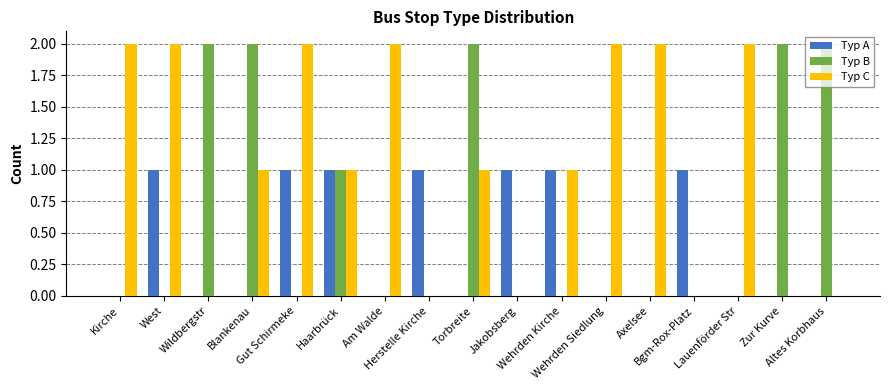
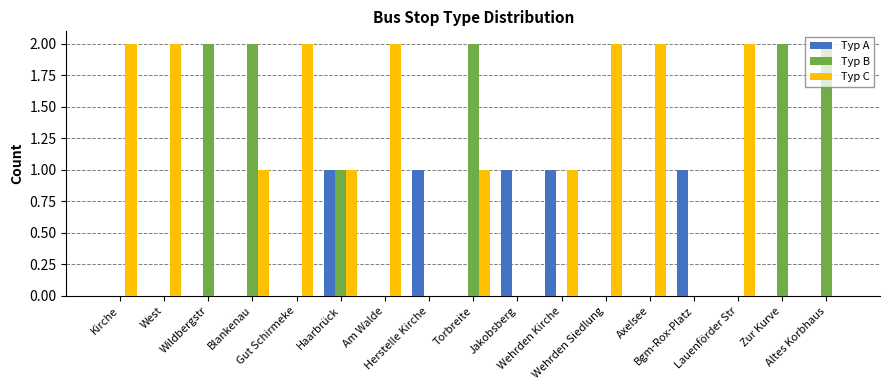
  {
    "Typ A": {
      "Kirche": 0,
-     "West": 1,
+     "West": 0,
      "Wildbergstr": 0,
      "Blankenau": 0,
-     "Gut Schirmeke": 1,
+     "Gut Schirmeke": 0,
      "Haarbrück": 1,
      "Am Walde": 0,
      "Herstelle Kirche": 1,
      "Torbreite": 0,
      "Jakobsberg": 1,
      "Wehrden Kirche": 1,
      "Wehrden Siedlung": 0,
      "Axelsee": 0,
      "Bgm-Rox-Platz": 1,
      "Lauenförder Str": 0,
      "Zur Kurve": 0,
      "Altes Korbhaus": 0
    },
    "Typ B": {
      "Kirche": 0,
      "West": 0,
      "Wildbergstr": 2,
      "Blankenau": 2,
      "Gut Schirmeke": 0,
      "Haarbrück": 1,
      "Am Walde": 0,
      "Herstelle Kirche": 0,
      "Torbreite": 2,
      "Jakobsberg": 0,
      "Wehrden Kirche": 0,
      "Wehrden Siedlung": 0,
      "Axelsee": 0,
      "Bgm-Rox-Platz": 0,
      "Lauenförder Str": 0,
      "Zur Kurve": 2
    },
    "Typ C": {
      "Kirche": 2,
      "West": 2,
      "Wildbergstr": 0,
      "Blankenau": 1,
      "Gut Schirmeke": 2,
      "Haarbrück": 1,
      "Am Walde": 2,
      "Herstelle Kirche": 0,
      "Torbreite": 1,
      "Jakobsberg": 0,
      "Wehrden Kirche": 1,
      "Wehrden Siedlung": 2,
      "Axelsee": 2,
      "Bgm-Rox-Platz": 0,
      "Lauenförder Str": 2,
      "Zur Kurve": 0,
      "Altes Korbhaus": 0
    }
  }
